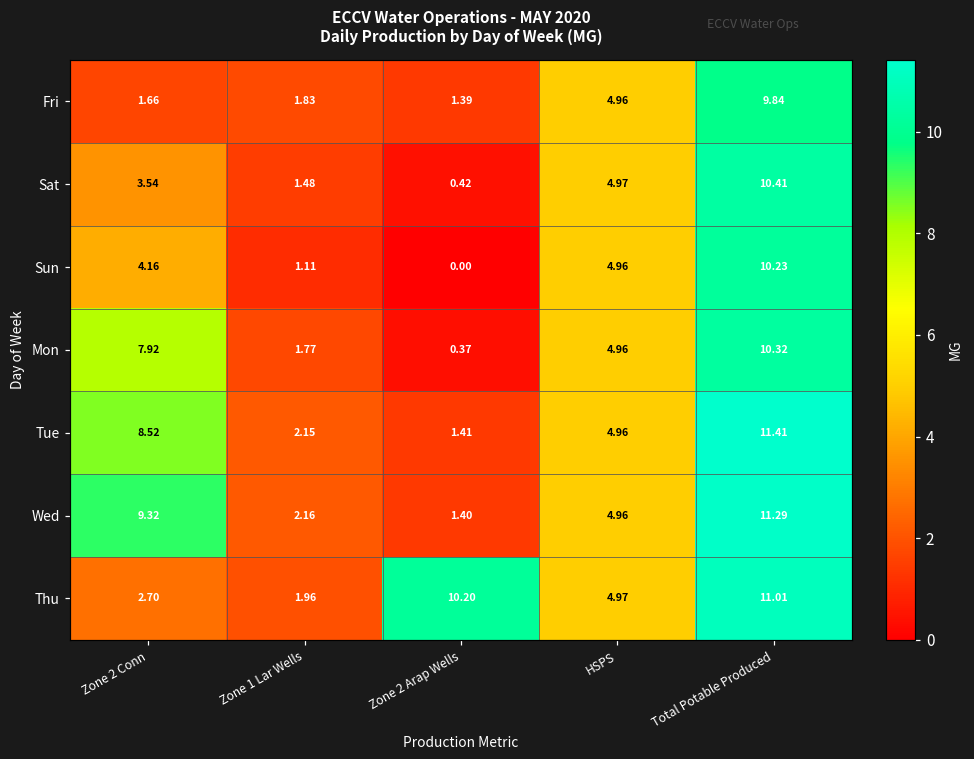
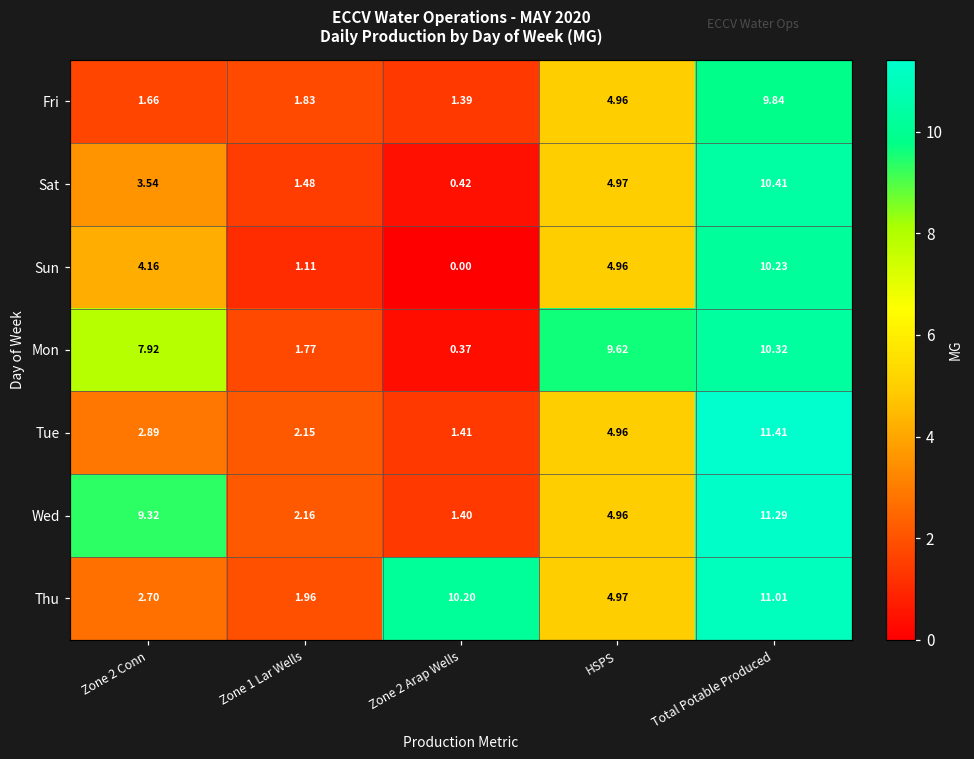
  {
    "Fri": {
      "Zone 2 Conn": 1.66,
      "Zone 1 Lar Wells": 1.83,
      "Zone 2 Arap Wells": 1.39,
      "HSPS": 4.96,
      "Total Potable Produced": 9.84
    },
    "Sat": {
      "Zone 2 Conn": 3.54,
      "Zone 1 Lar Wells": 1.48,
      "Zone 2 Arap Wells": 0.42,
      "HSPS": 4.97,
      "Total Potable Produced": 10.41
    },
    "Sun": {
      "Zone 2 Conn": 4.16,
      "Zone 1 Lar Wells": 1.11,
      "Zone 2 Arap Wells": 0.00,
      "HSPS": 4.96,
      "Total Potable Produced": 10.23
    },
    "Mon": {
      "Zone 2 Conn": 7.92,
      "Zone 1 Lar Wells": 1.77,
      "Zone 2 Arap Wells": 0.37,
-     "HSPS": 4.96,
+     "HSPS": 9.62,
      "Total Potable Produced": 10.32
    },
    "Tue": {
-     "Zone 2 Conn": 8.52,
+     "Zone 2 Conn": 2.89,
      "Zone 1 Lar Wells": 2.15,
      "Zone 2 Arap Wells": 1.41,
      "HSPS": 4.96,
      "Total Potable Produced": 11.41
    },
    "Wed": {
      "Zone 2 Conn": 9.32,
      "Zone 1 Lar Wells": 2.16,
      "Zone 2 Arap Wells": 1.40,
      "HSPS": 4.96,
      "Total Potable Produced": 11.29
    },
    "Thu": {
      "Zone 2 Conn": 2.70,
      "Zone 1 Lar Wells": 1.96,
      "Zone 2 Arap Wells": 10.20,
      "HSPS": 4.97,
      "Total Potable Produced": 11.01
    }
  }
